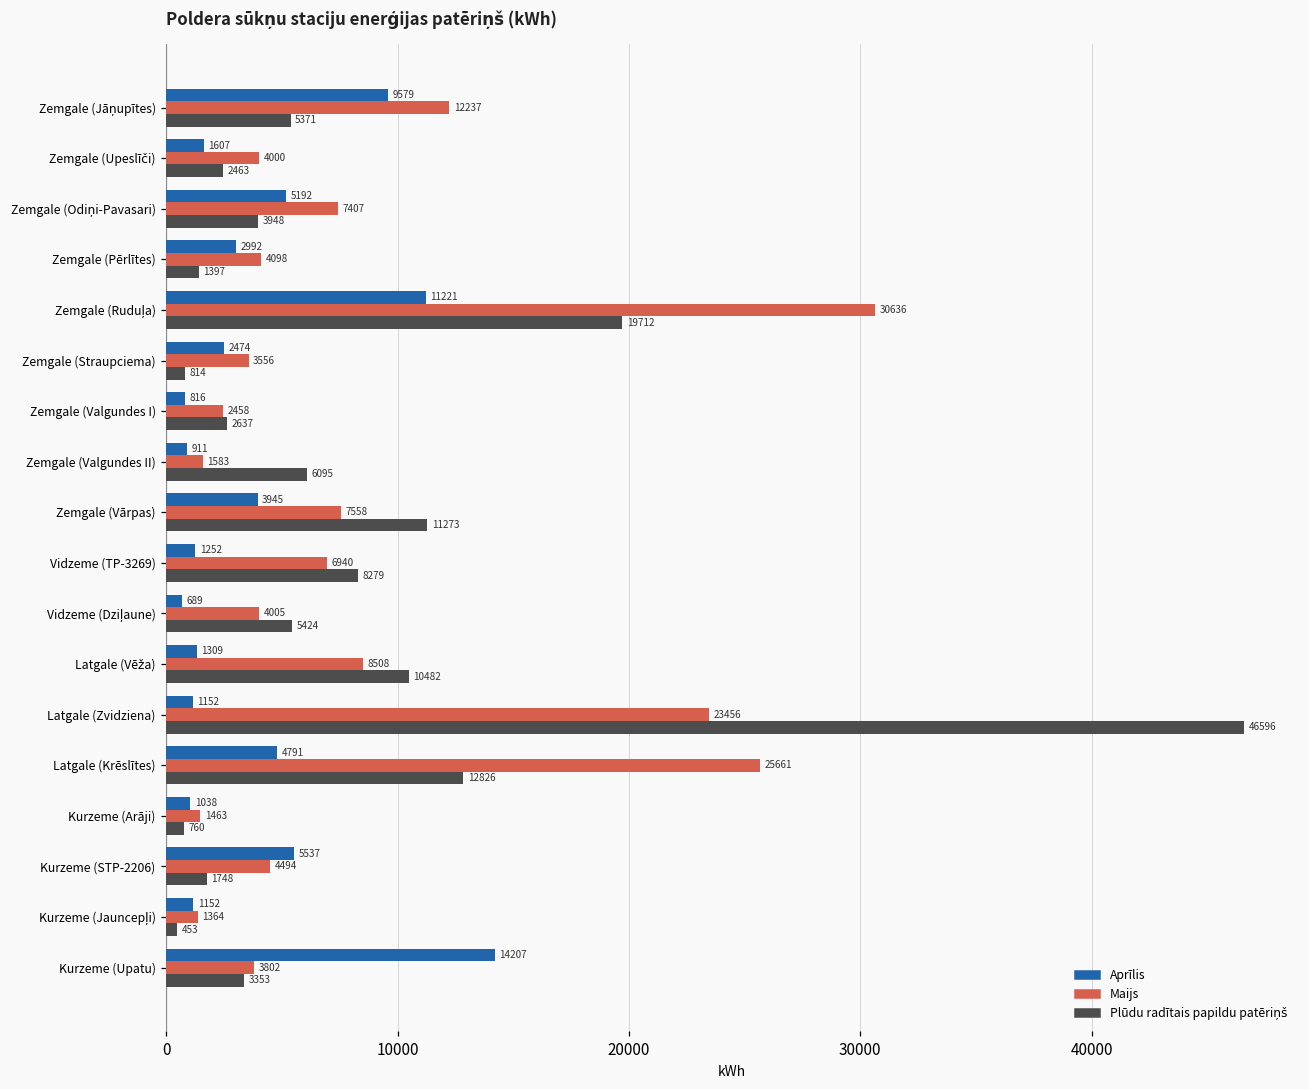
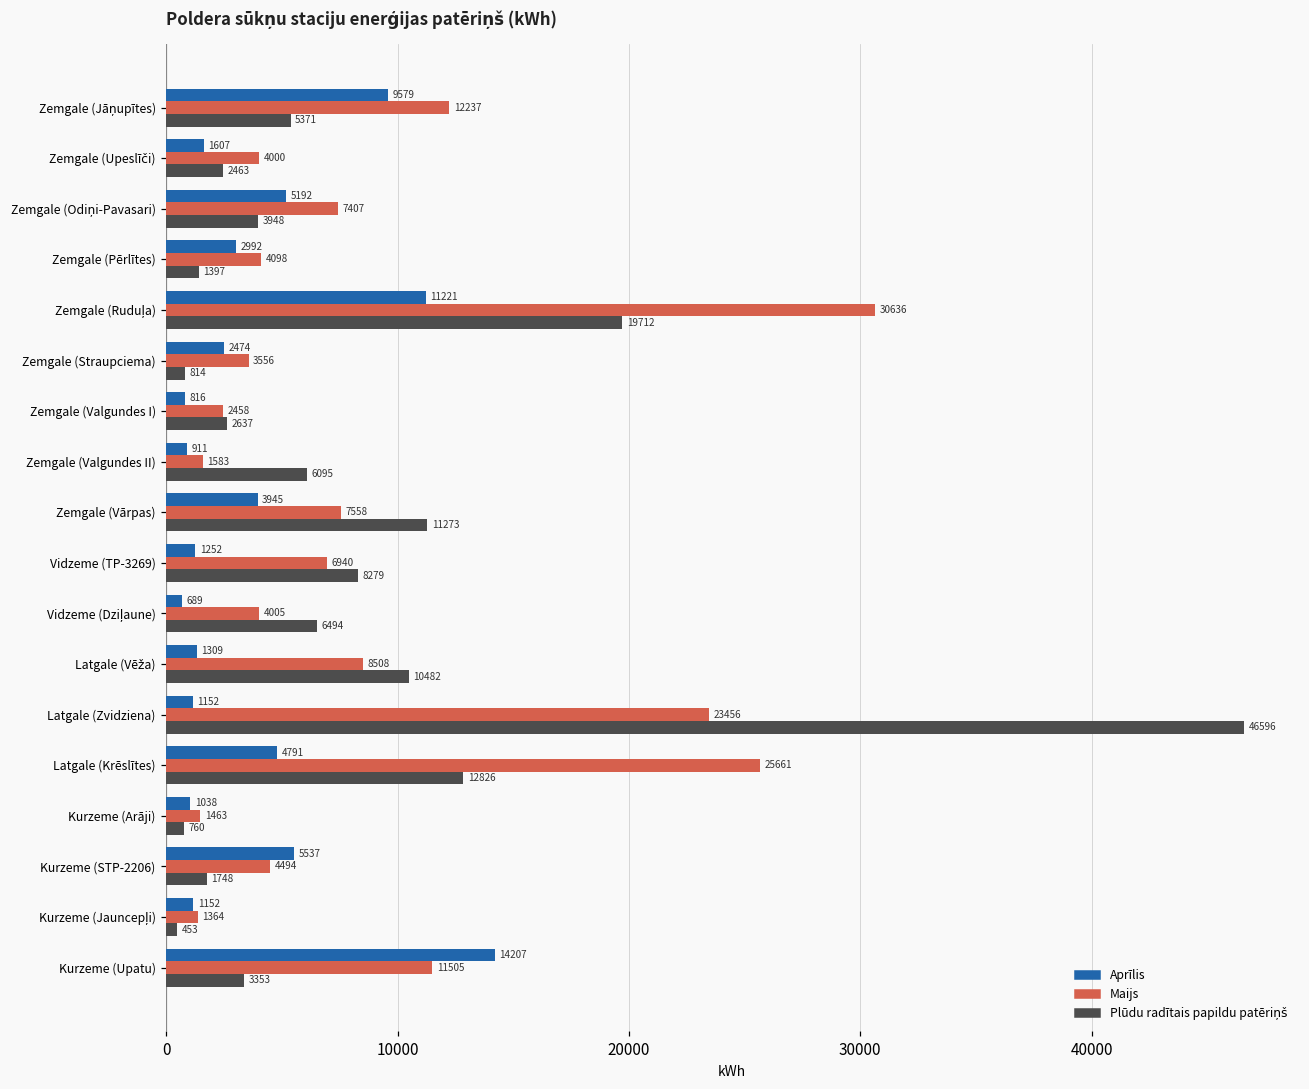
  {
    "Aprīlis": {
      "Zemgale (Jāņupītes)": 9579,
      "Zemgale (Upeslīči)": 1607,
      "Zemgale (Odiņi-Pavasari)": 5192,
      "Zemgale (Pērlītes)": 2992,
      "Zemgale (Ruduļa)": 11221,
      "Zemgale (Straupciema)": 2474,
      "Zemgale (Valgundes I)": 816,
      "Zemgale (Valgundes II)": 911,
      "Zemgale (Vārpas)": 3945,
      "Vidzeme (TP-3269)": 1252,
      "Vidzeme (Dziļaune)": 689,
      "Latgale (Vēža)": 1309,
      "Latgale (Zvidziena)": 1152,
      "Latgale (Krēslītes)": 4791,
      "Kurzeme (Arāji)": 1038,
      "Kurzeme (STP-2206)": 5537,
      "Kurzeme (Jauncepļi)": 1152,
      "Kurzeme (Upatu)": 14207
    },
    "Maijs": {
      "Zemgale (Jāņupītes)": 12237,
      "Zemgale (Upeslīči)": 4000,
      "Zemgale (Odiņi-Pavasari)": 7407,
      "Zemgale (Pērlītes)": 4098,
      "Zemgale (Ruduļa)": 30636,
      "Zemgale (Straupciema)": 3556,
      "Zemgale (Valgundes I)": 2458,
      "Zemgale (Valgundes II)": 1583,
      "Zemgale (Vārpas)": 7558,
      "Vidzeme (TP-3269)": 6940,
      "Vidzeme (Dziļaune)": 4005,
      "Latgale (Vēža)": 8508,
      "Latgale (Zvidziena)": 23456,
      "Latgale (Krēslītes)": 25661,
      "Kurzeme (Arāji)": 1463,
      "Kurzeme (STP-2206)": 4494,
      "Kurzeme (Jauncepļi)": 1364,
-     "Kurzeme (Upatu)": 3802
+     "Kurzeme (Upatu)": 11505
    },
    "Plūdu radītais papildu patēriņš": {
      "Zemgale (Jāņupītes)": 5371,
      "Zemgale (Upeslīči)": 2463,
      "Zemgale (Odiņi-Pavasari)": 3948,
      "Zemgale (Pērlītes)": 1397,
      "Zemgale (Ruduļa)": 19712,
      "Zemgale (Straupciema)": 814,
      "Zemgale (Valgundes I)": 2637,
      "Zemgale (Valgundes II)": 6095,
      "Zemgale (Vārpas)": 11273,
      "Vidzeme (TP-3269)": 8279,
-     "Vidzeme (Dziļaune)": 5424,
+     "Vidzeme (Dziļaune)": 6494,
      "Latgale (Vēža)": 10482,
      "Latgale (Zvidziena)": 46596,
      "Latgale (Krēslītes)": 12826,
      "Kurzeme (Arāji)": 760,
      "Kurzeme (STP-2206)": 1748,
      "Kurzeme (Jauncepļi)": 453,
      "Kurzeme (Upatu)": 3353
    }
  }
